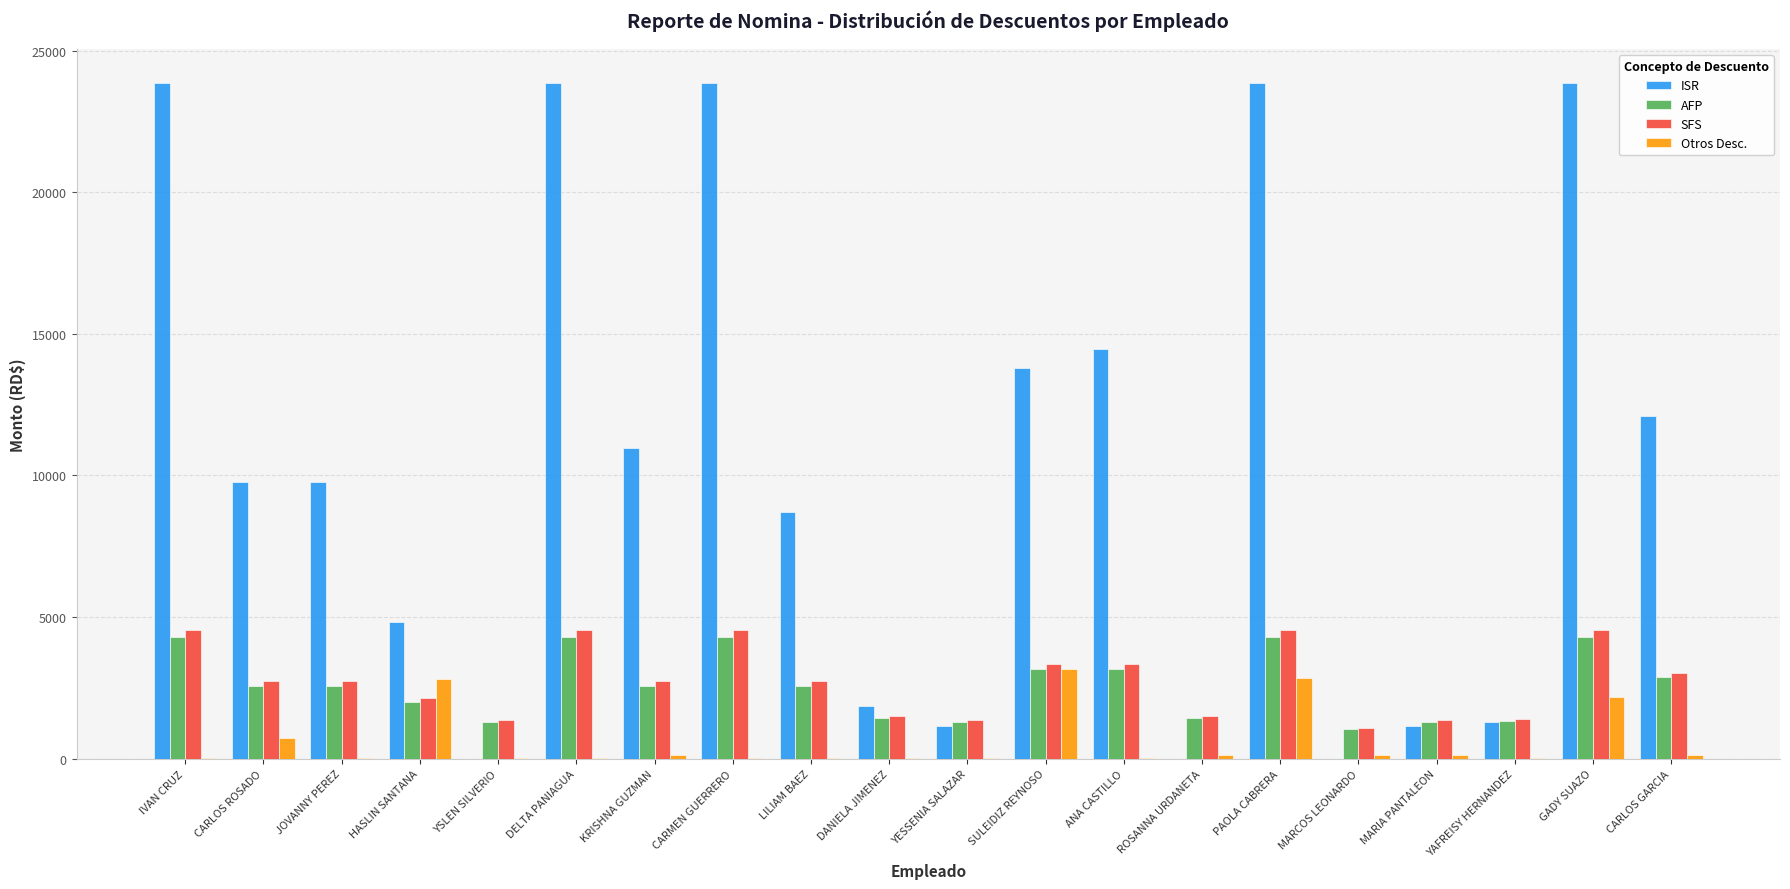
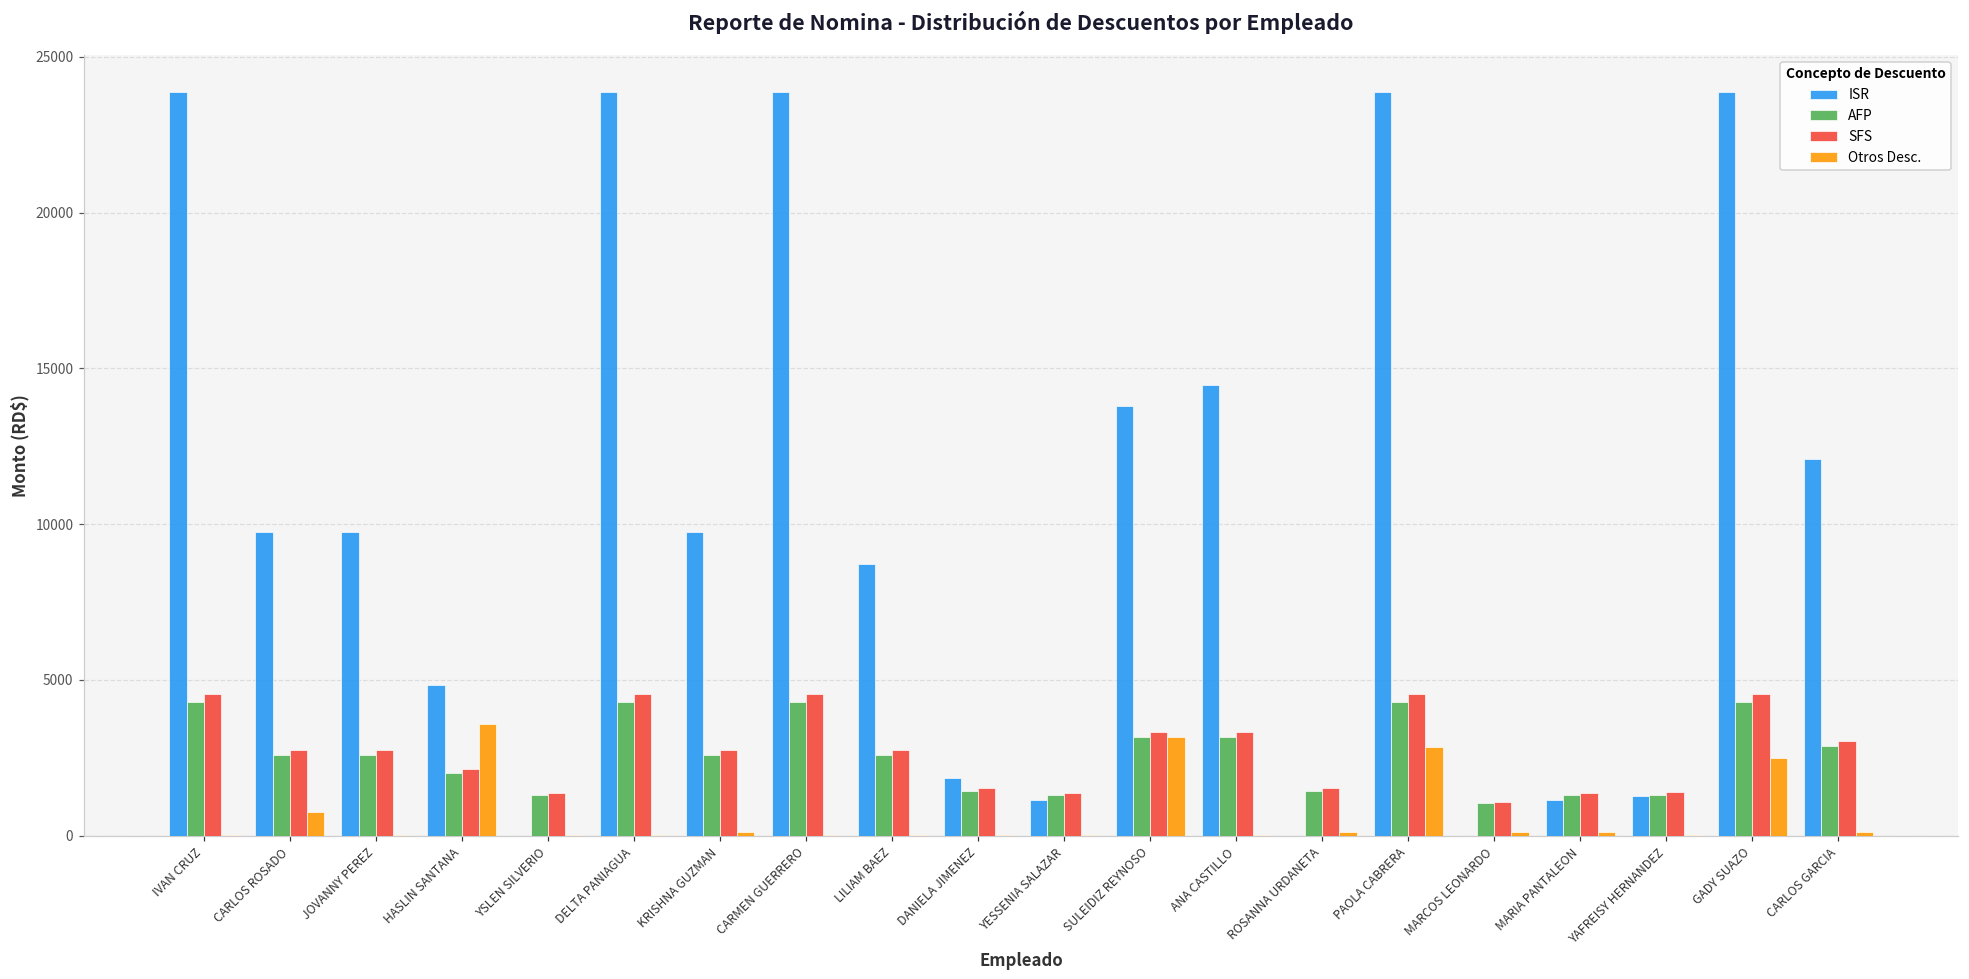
  {
    "ISR": {
      "IVAN CRUZ": 23900,
      "CARLOS ROSADO": 9800,
      "JOVANNY PEREZ": 9800,
      "HASLIN SANTANA": 4800,
      "YSLEN SILVERIO": 0,
      "DELTA PANIAGUA": 23900,
-     "KRISHNA GUZMAN": 11000,
+     "KRISHNA GUZMAN": 9800,
      "CARMEN GUERRERO": 23900,
      "LILIAM BAEZ": 8700,
      "DANIELA JIMENEZ": 1900,
      "YESSENIA SALAZAR": 1100,
      "SULEIDIZ REYNOSO": 13800,
      "ANA CASTILLO": 14500,
      "ROSANNA URDANETA": 0,
      "PAOLA CABRERA": 23900,
      "MARCOS LEONARDO": 0,
      "MARIA PANTALEON": 1100,
      "YAFREISY HERNANDEZ": 1300,
      "GADY SUAZO": 23900,
      "CARLOS GARCIA": 12100
    },
    "AFP": {
      "IVAN CRUZ": 4300,
      "CARLOS ROSADO": 2600,
      "JOVANNY PEREZ": 2600,
      "HASLIN SANTANA": 2000,
      "YSLEN SILVERIO": 1300,
      "DELTA PANIAGUA": 4300,
      "KRISHNA GUZMAN": 2600,
      "CARMEN GUERRERO": 4300,
      "LILIAM BAEZ": 2600,
      "DANIELA JIMENEZ": 1400,
      "YESSENIA SALAZAR": 1300,
      "SULEIDIZ REYNOSO": 3200,
      "ANA CASTILLO": 3200,
      "ROSANNA URDANETA": 1400,
      "PAOLA CABRERA": 4300,
      "MARCOS LEONARDO": 1000,
      "MARIA PANTALEON": 1300,
      "YAFREISY HERNANDEZ": 1300,
      "GADY SUAZO": 4300,
      "CARLOS GARCIA": 2900
    },
    "SFS": {
      "IVAN CRUZ": 4600,
      "CARLOS ROSADO": 2700,
      "JOVANNY PEREZ": 2700,
      "HASLIN SANTANA": 2100,
      "YSLEN SILVERIO": 1400,
      "DELTA PANIAGUA": 4600,
      "KRISHNA GUZMAN": 2700,
      "CARMEN GUERRERO": 4600,
      "LILIAM BAEZ": 2700,
      "DANIELA JIMENEZ": 1500,
      "YESSENIA SALAZAR": 1400,
      "SULEIDIZ REYNOSO": 3300,
      "ANA CASTILLO": 3300,
      "ROSANNA URDANETA": 1500,
      "PAOLA CABRERA": 4600,
      "MARCOS LEONARDO": 1100,
      "MARIA PANTALEON": 1400,
      "YAFREISY HERNANDEZ": 1400,
      "GADY SUAZO": 4600,
      "CARLOS GARCIA": 3000
    },
    "Otros Desc.": {
      "CARLOS ROSADO": 700,
-     "HASLIN SANTANA": 2800,
+     "HASLIN SANTANA": 3600,
      "KRISHNA GUZMAN": 100,
      "SULEIDIZ REYNOSO": 3200,
      "ROSANNA URDANETA": 100,
      "PAOLA CABRERA": 2900,
      "MARCOS LEONARDO": 100,
      "MARIA PANTALEON": 100,
-     "GADY SUAZO": 2200,
+     "GADY SUAZO": 2500,
      "CARLOS GARCIA": 100
    }
  }
